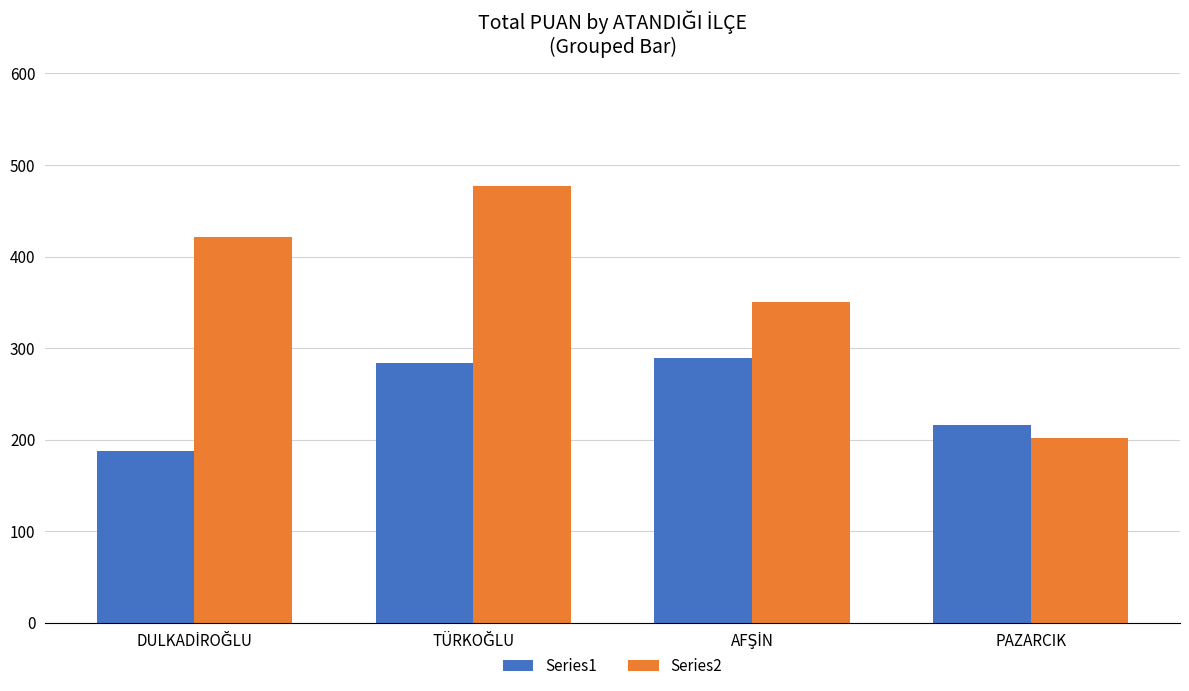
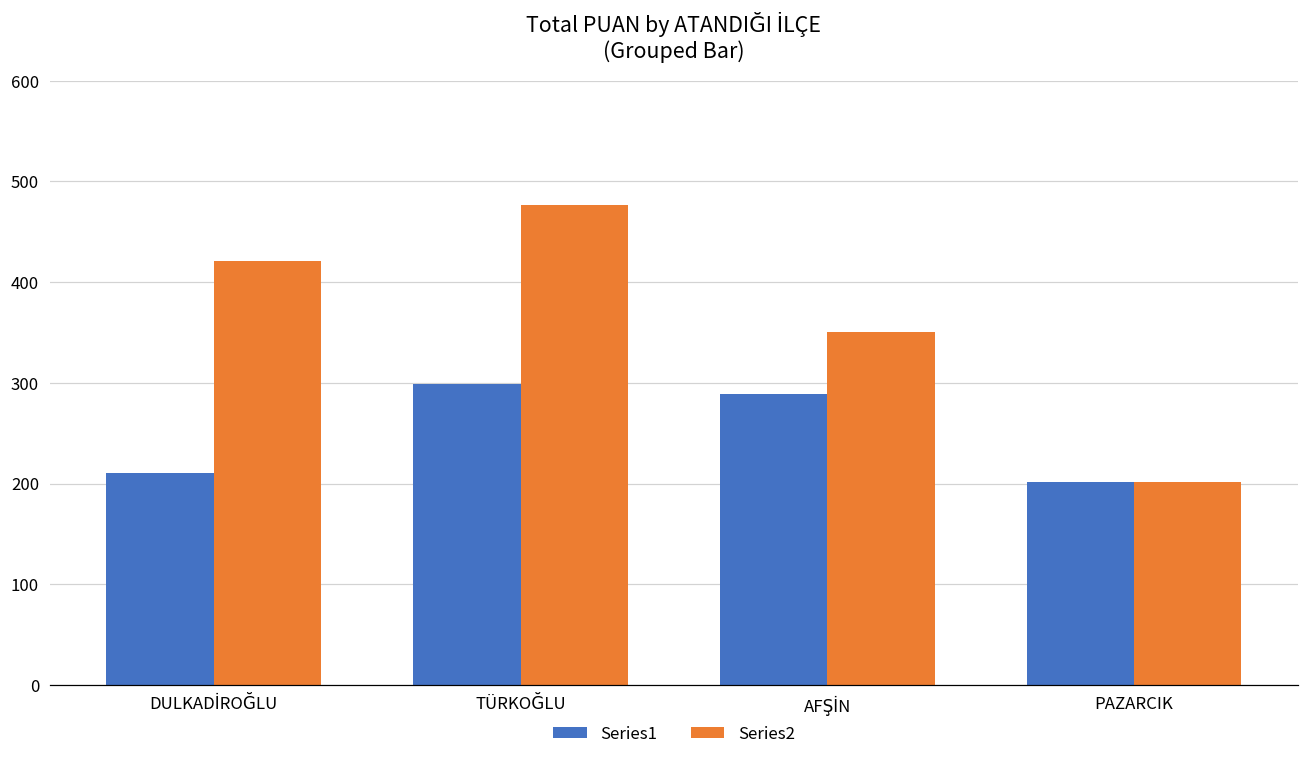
  {
    "Series1": {
-     "DULKADİROĞLU": 190,
-     "TÜRKOĞLU": 280,
+     "DULKADİROĞLU": 210,
+     "TÜRKOĞLU": 300,
      "AFŞİN": 290,
-     "PAZARCIK": 220
+     "PAZARCIK": 200
    },
    "Series2": {
      "DULKADİROĞLU": 420,
      "TÜRKOĞLU": 480,
      "AFŞİN": 350,
      "PAZARCIK": 200
    }
  }
